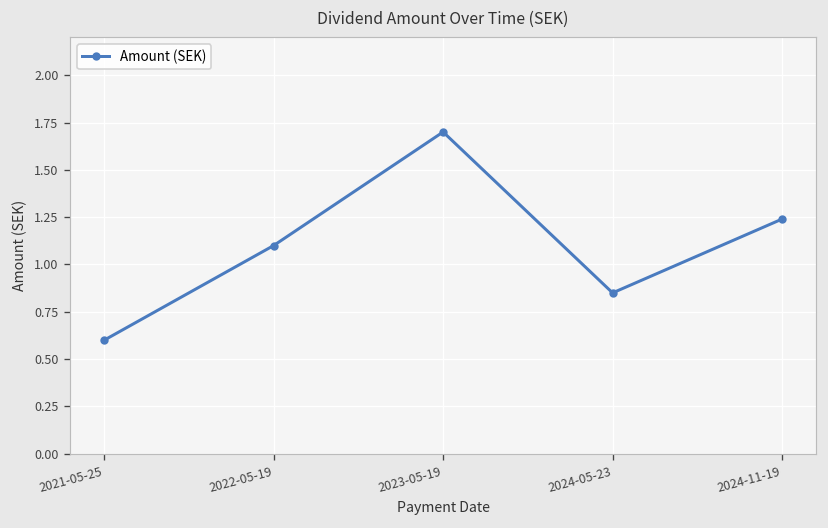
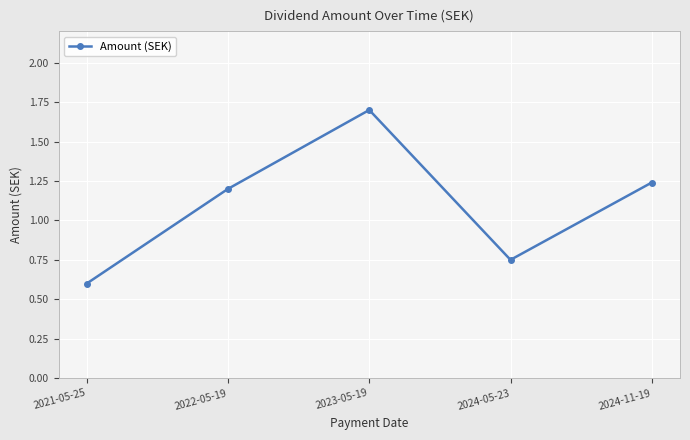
  {
    "2021-05-25": 0.60,
-   "2022-05-19": 1.1,
+   "2022-05-19": 1.2,
    "2023-05-19": 1.70,
-   "2024-05-23": 0.85,
+   "2024-05-23": 0.75,
    "2024-11-19": 1.24
  }
